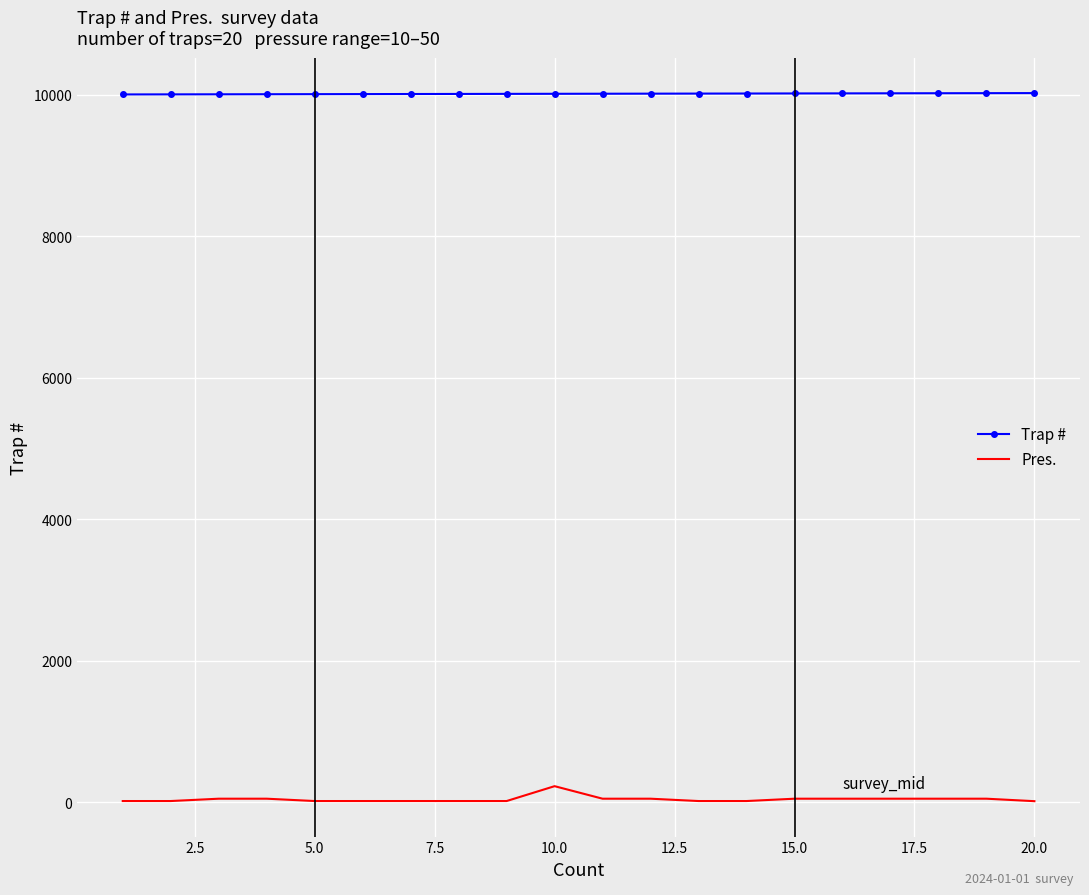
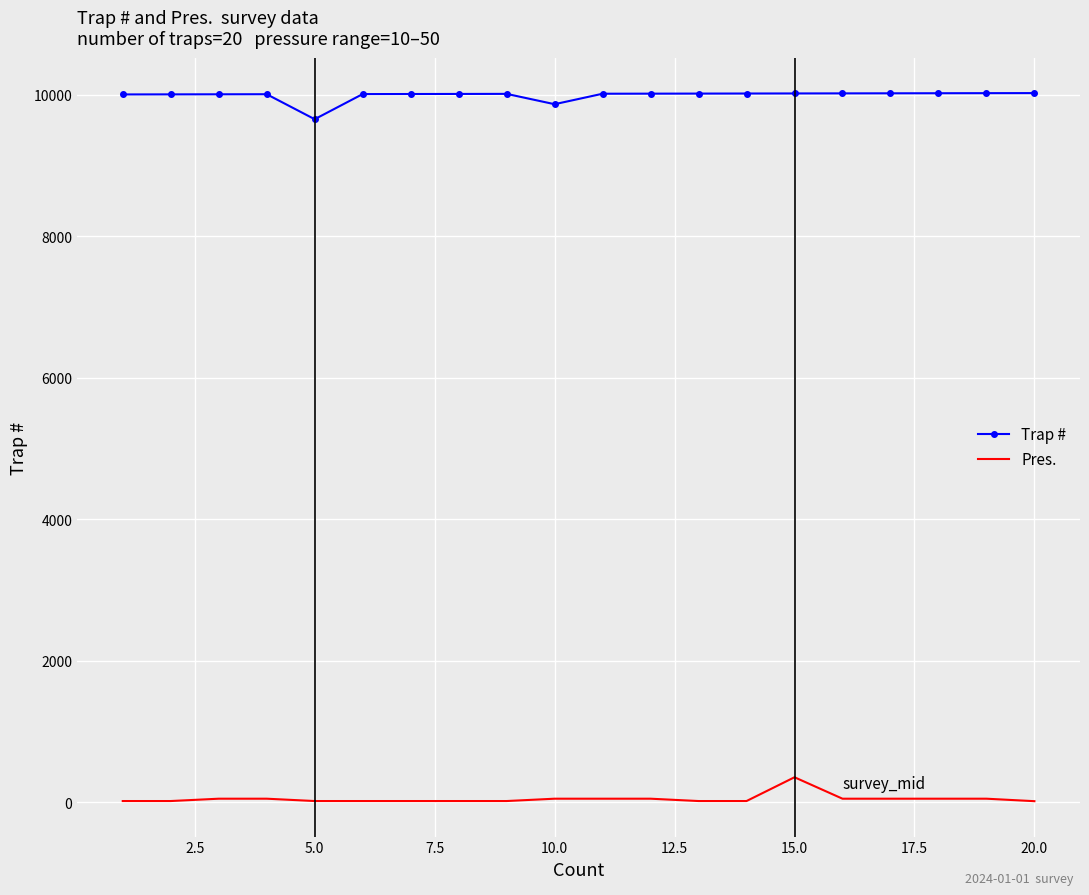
  {
    "Trap #": {
-     "5.0": 10000,
-     "10.0": 10000,
+     "5.0": 9700,
+     "10.0": 9900,
      "15.0": 10000,
      "20.0": 10000
    },
    "Pres.": {
      "5.0": 0,
-     "10.0": 200,
-     "15.0": 100,
+     "10.0": 100,
+     "15.0": 400,
      "20.0": 0
    }
  }
